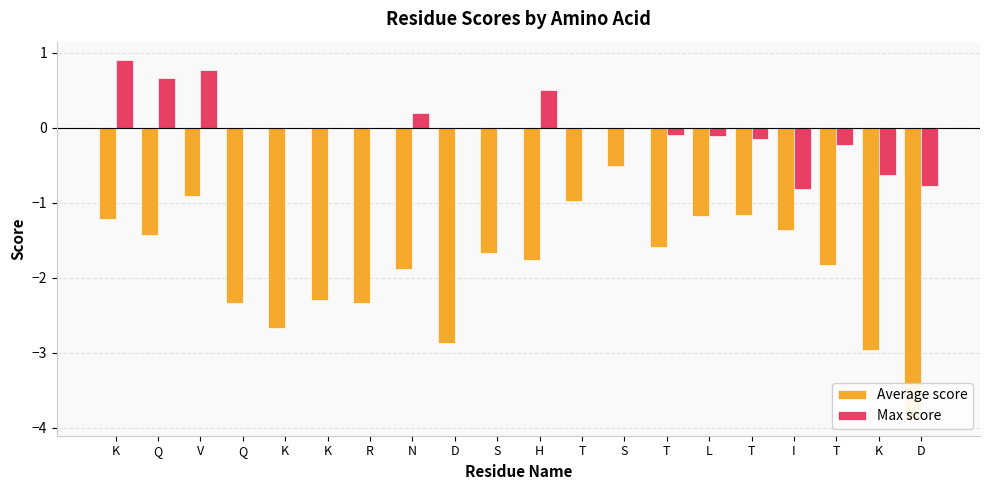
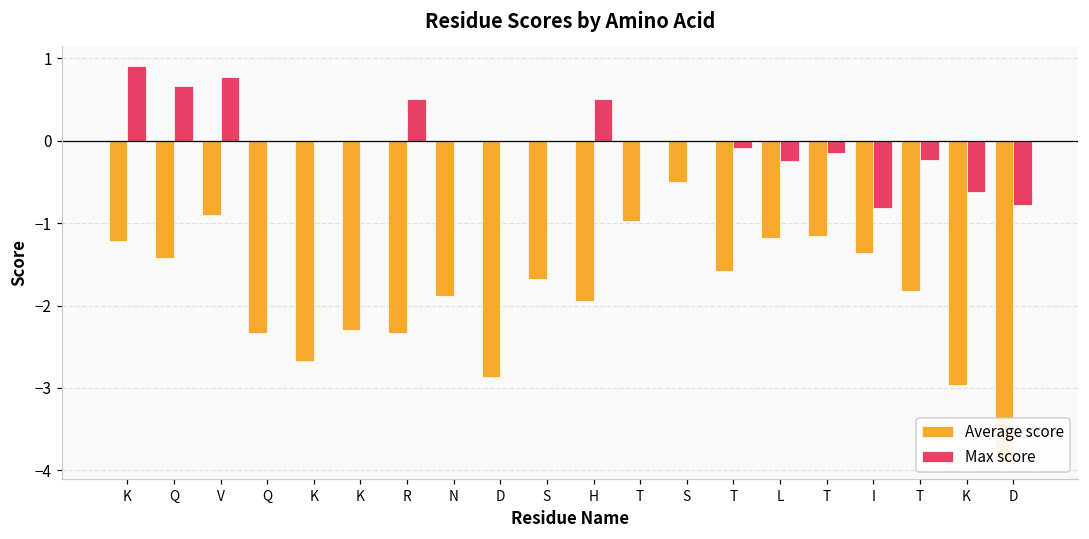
  {
    "Average score": {
      "V": -0.9,
      "R": -2.3,
      "N": -1.9,
-     "H": -1.8,
+     "H": -1.9,
      "L": -1.2,
      "I": -1.4
    },
    "Max score": {
      "V": 0.8,
-     "R": 0.0,
-     "N": 0.2,
+     "R": 0.5,
+     "N": 0.0,
      "H": 0.5,
-     "L": -0.1,
+     "L": -0.2,
      "I": -0.8
    }
  }
